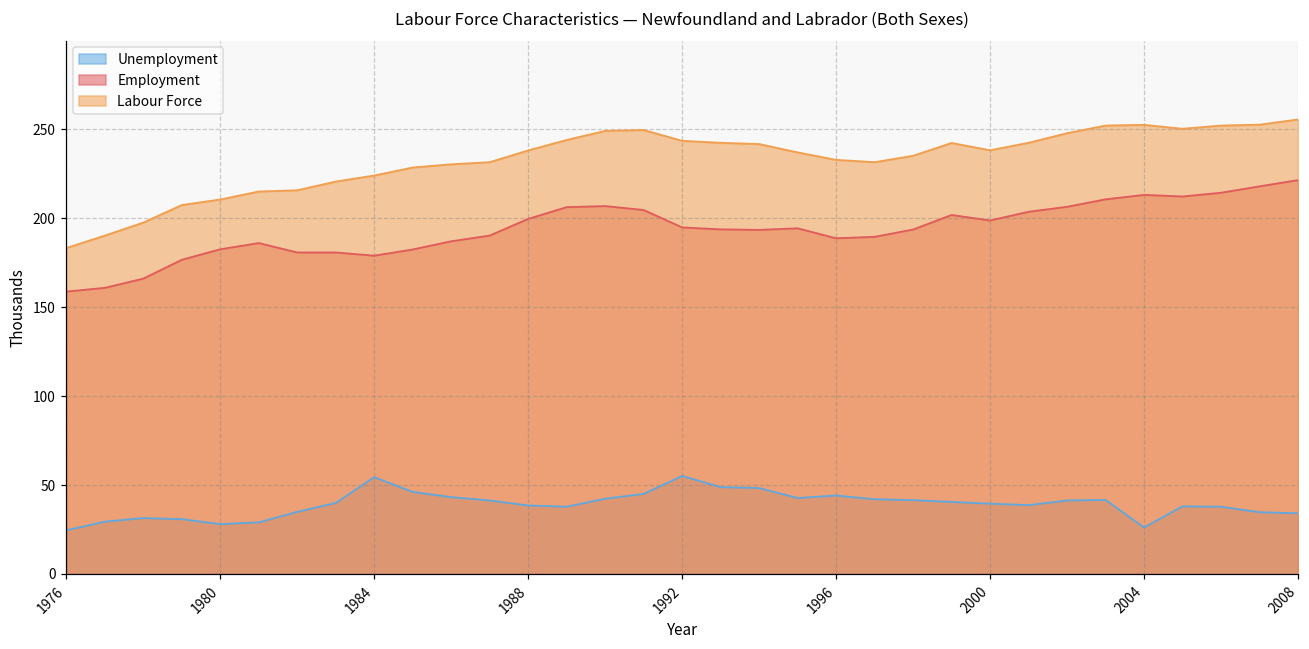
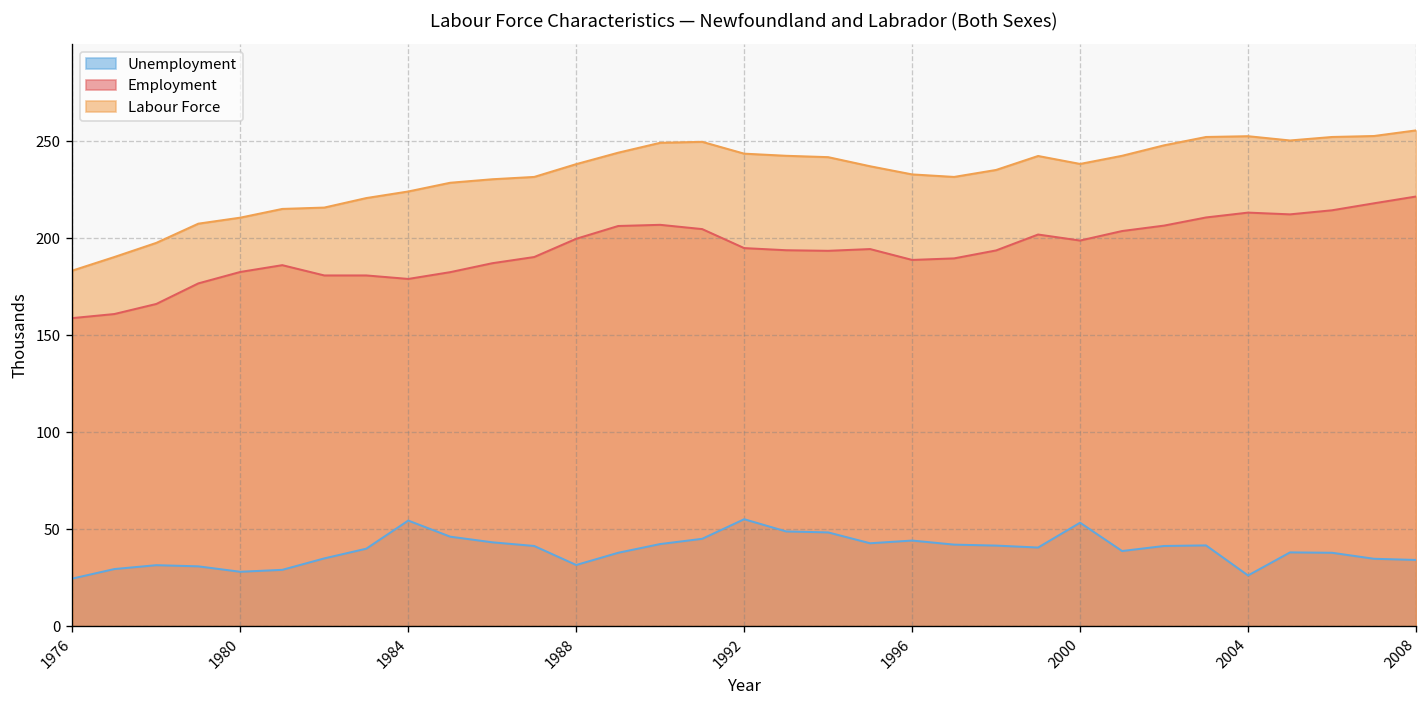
  {
    "Unemployment": {
      "1976": 25,
      "1980": 28,
      "1984": 54,
-     "1988": 39,
+     "1988": 32,
      "1992": 55,
      "1996": 44,
-     "2000": 40,
+     "2000": 53,
      "2004": 26,
      "2008": 34
    }
  }
